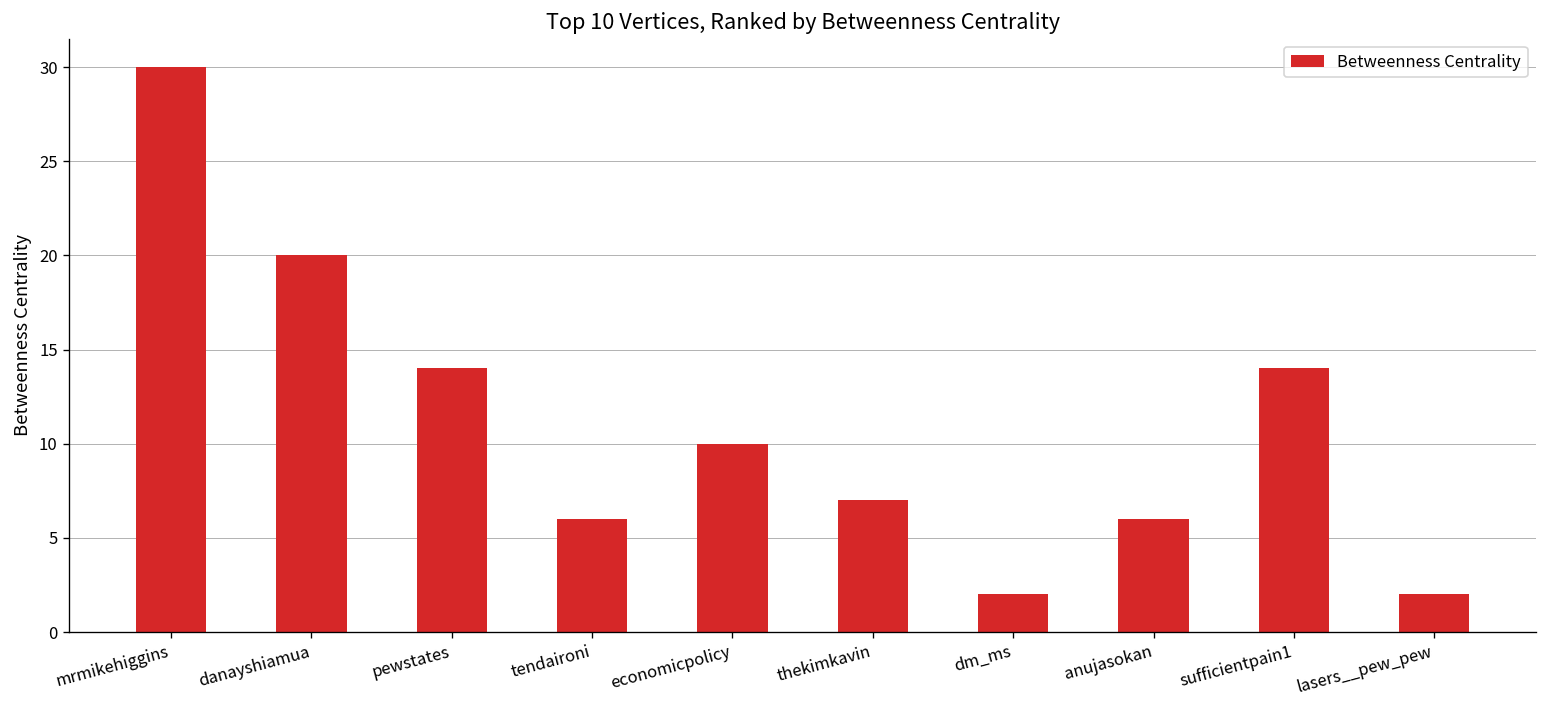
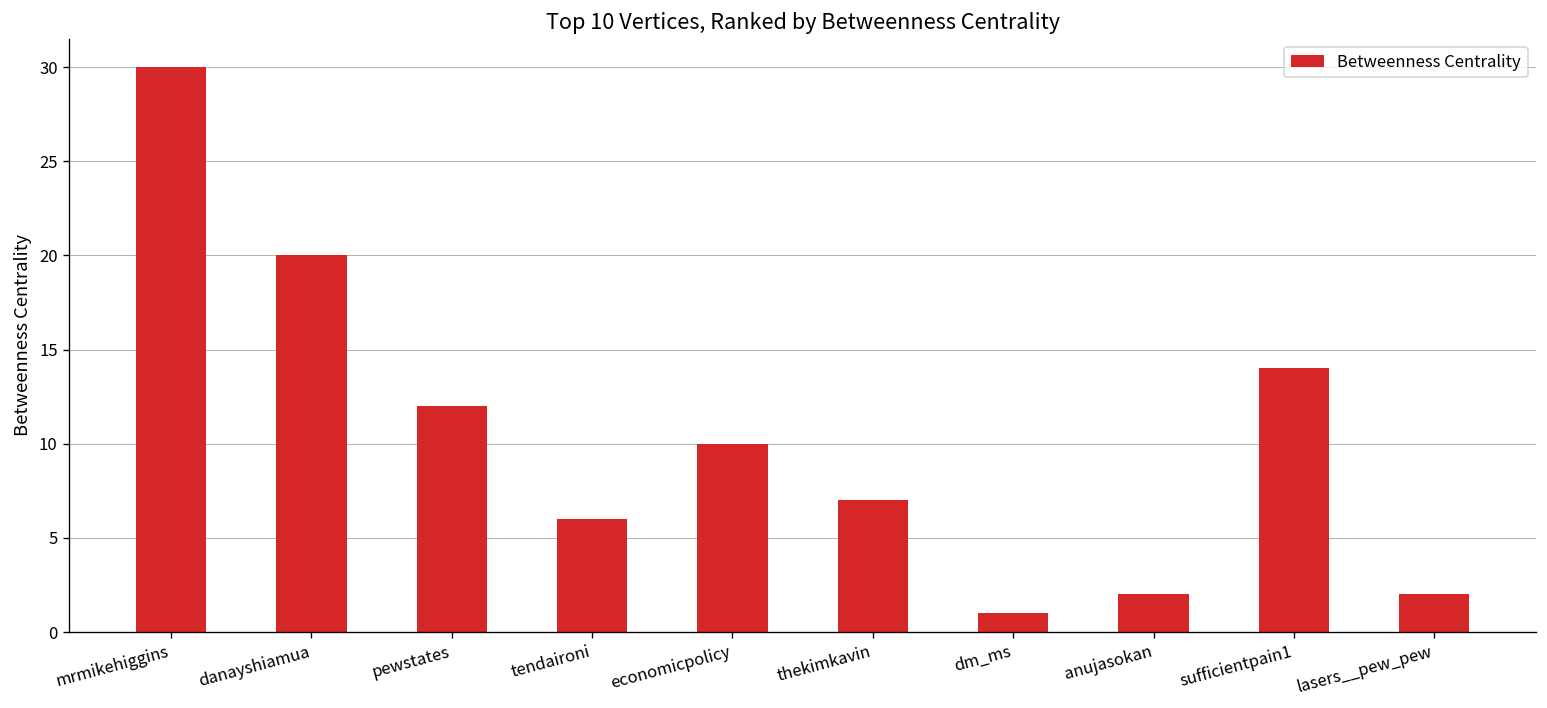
  {
    "mrmikehiggins": 30,
    "danayshiamua": 20,
-   "pewstates": 14,
+   "pewstates": 12,
    "tendaironi": 6,
    "economicpolicy": 10,
    "thekimkavin": 7,
-   "dm_ms": 2,
-   "anujasokan": 6,
+   "dm_ms": 1,
+   "anujasokan": 2,
    "sufficientpain1": 14,
    "lasers__pew_pew": 2
  }
